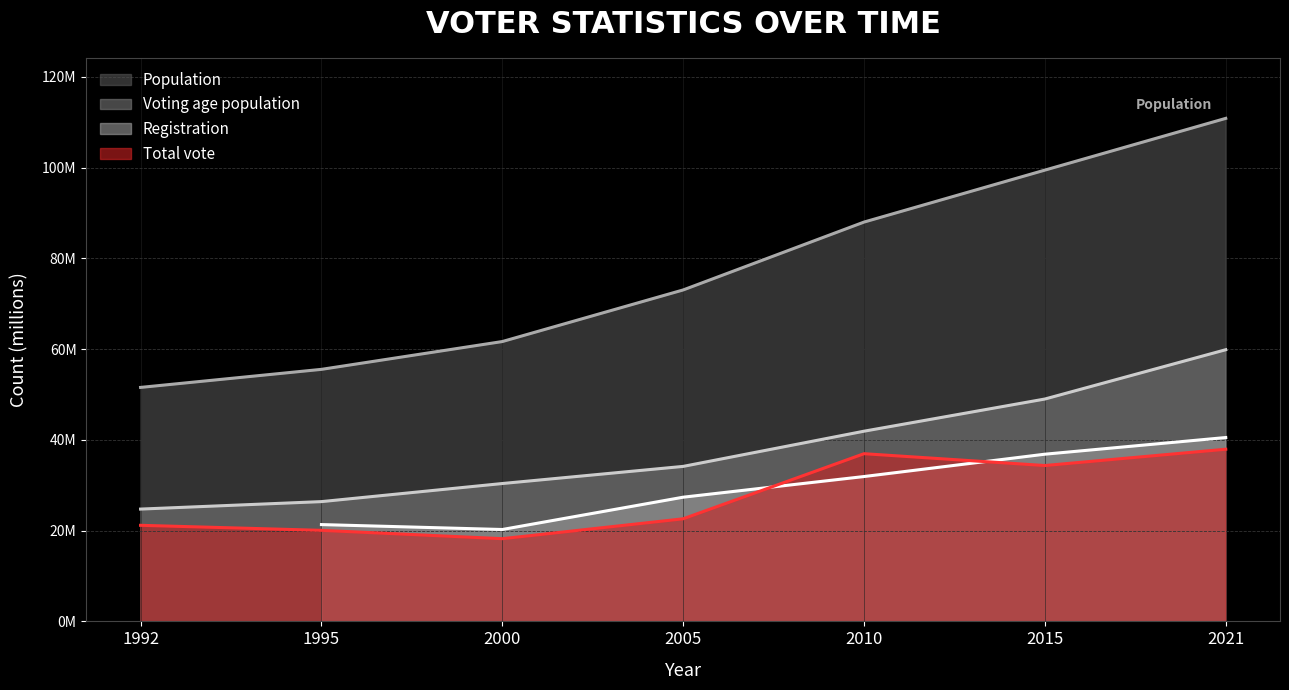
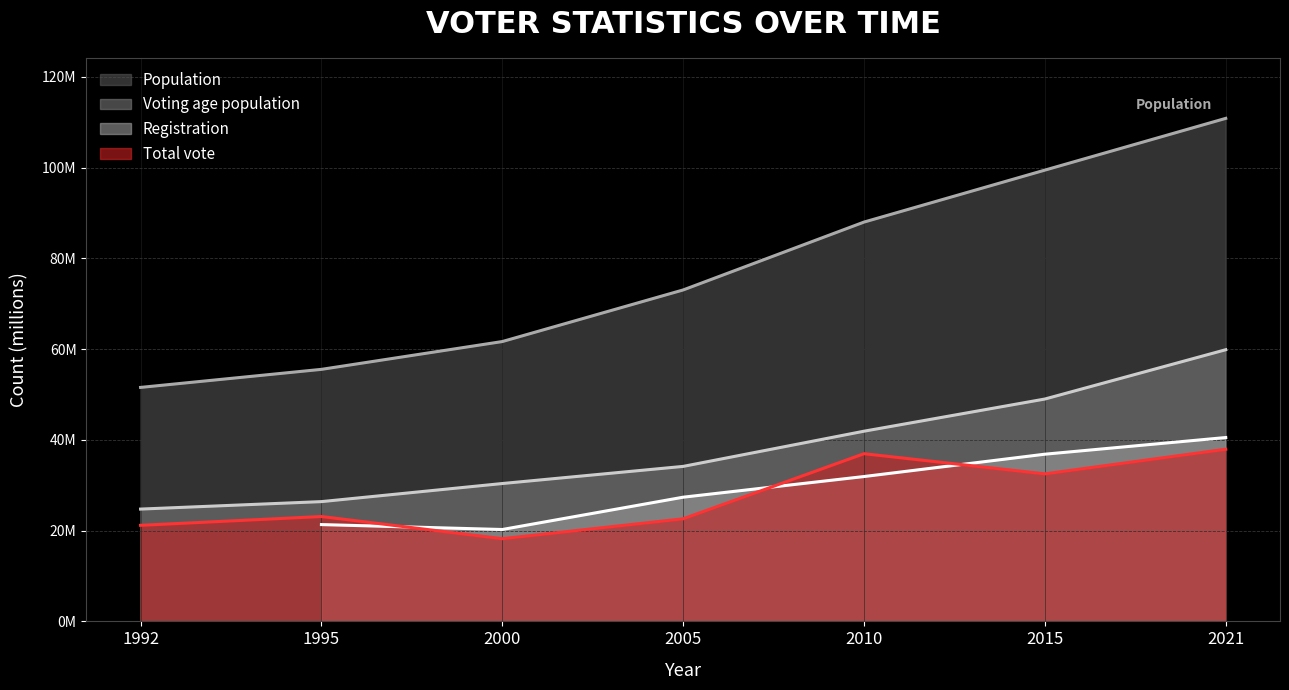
  {
    "Total vote": {
      "1992": 21000000,
-     "1995": 20000000,
+     "1995": 23000000,
      "2000": 18000000,
      "2005": 23000000,
      "2010": 37000000,
-     "2015": 34000000,
+     "2015": 33000000,
      "2021": 38000000
    }
  }
